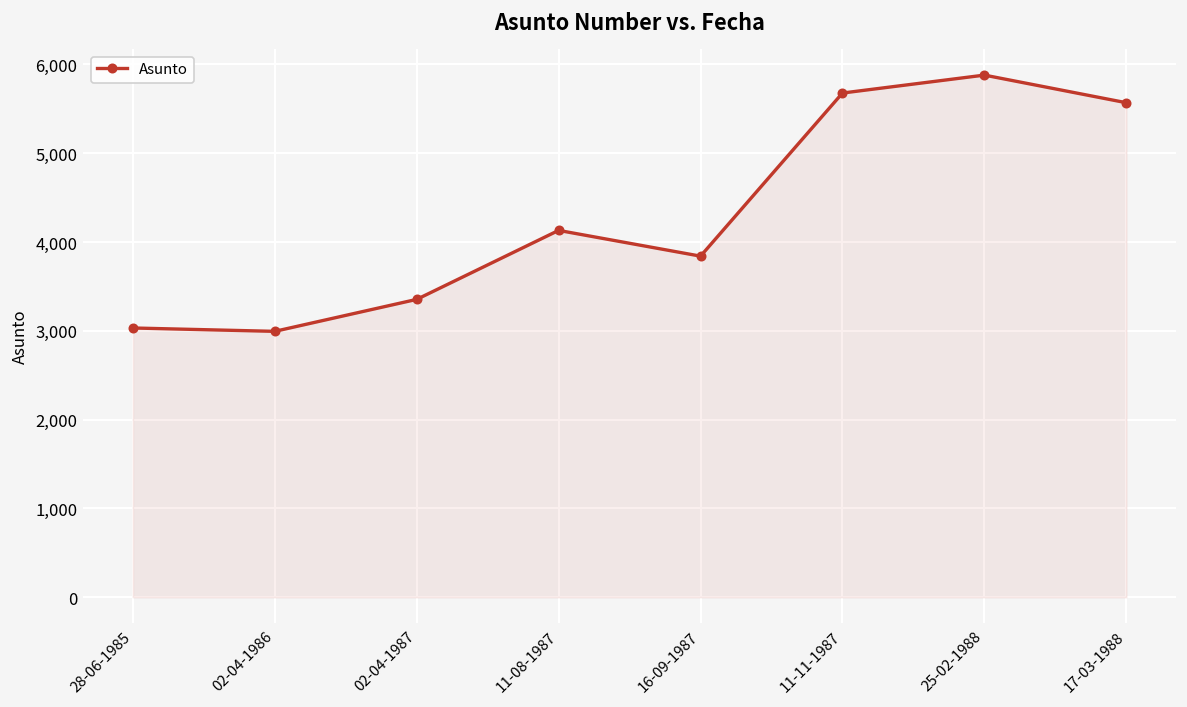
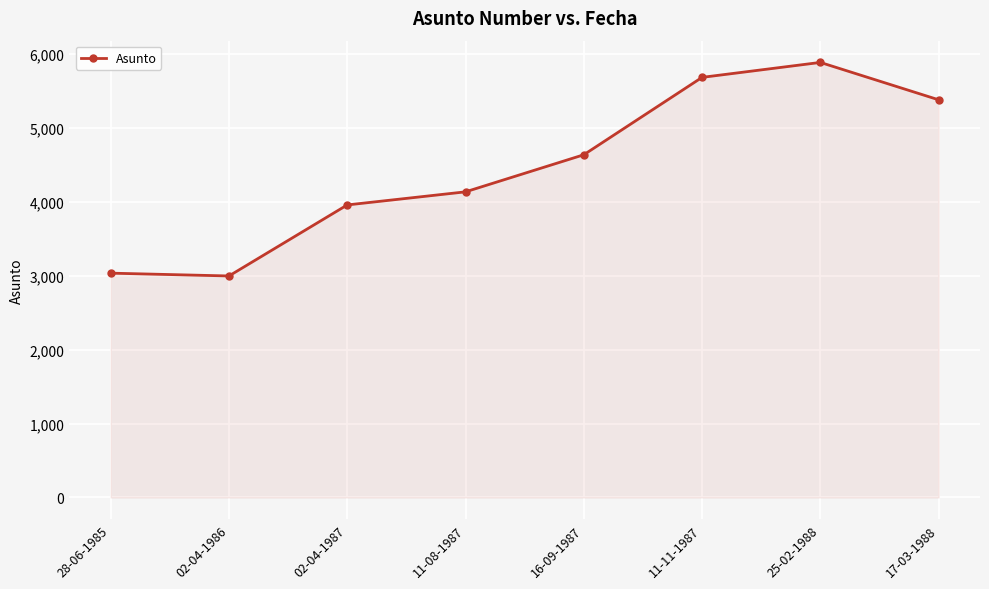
  {
    "28-06-1985": "3,000",
    "02-04-1986": "3,000",
-   "02-04-1987": "3,400",
+   "02-04-1987": "4,000",
    "11-08-1987": "4,100",
-   "16-09-1987": "3,800",
+   "16-09-1987": "4,600",
    "11-11-1987": "5,700",
    "25-02-1988": "5,900",
-   "17-03-1988": "5,600"
+   "17-03-1988": "5,400"
  }
